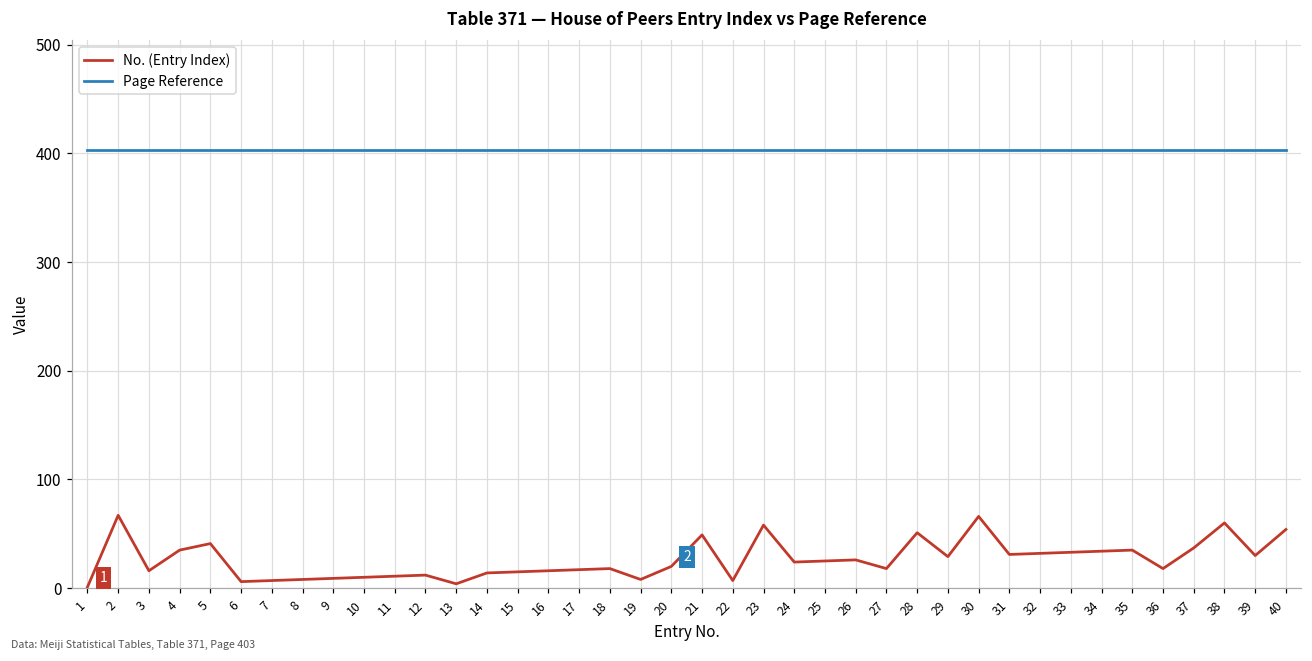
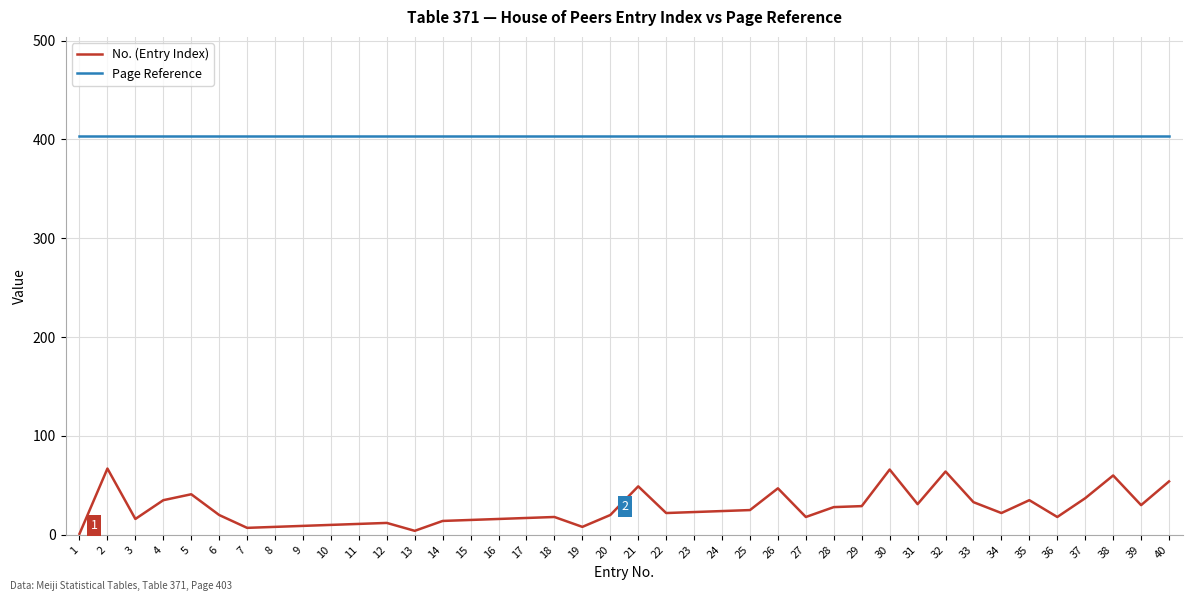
  {
    "No. (Entry Index)": {
      "2": 70,
      "3": 20,
      "4": 40,
      "5": 40,
-     "6": 10,
+     "6": 20,
      "7": 10,
      "8": 10,
      "9": 10,
      "10": 10,
      "11": 10,
      "12": 10,
      "13": 0,
      "14": 10,
      "15": 20,
      "16": 20,
      "17": 20,
      "18": 20,
      "19": 10,
      "21": 50,
-     "22": 10,
-     "23": 60,
+     "22": 20,
+     "23": 20,
      "24": 20,
      "25": 30,
-     "26": 30,
+     "26": 50,
      "27": 20,
-     "28": 50,
+     "28": 30,
      "29": 30,
      "30": 70,
      "31": 30,
-     "32": 30,
+     "32": 60,
      "33": 30,
-     "34": 30,
+     "34": 20,
      "35": 40,
      "36": 20,
      "37": 40,
      "38": 60,
      "39": 30,
      "40": 50
    },
    "Page Reference": {
      "1": 400,
      "2": 400,
      "3": 400,
      "4": 400,
      "5": 400,
      "6": 400,
      "7": 400,
      "8": 400,
      "9": 400,
      "10": 400,
      "11": 400,
      "12": 400,
      "13": 400,
      "14": 400,
      "15": 400,
      "16": 400,
      "17": 400,
      "18": 400,
      "19": 400,
      "20": 400,
      "21": 400,
      "22": 400,
      "23": 400,
      "24": 400,
      "25": 400,
      "26": 400,
      "27": 400,
      "28": 400,
      "29": 400,
      "30": 400,
      "31": 400,
      "32": 400,
      "33": 400,
      "34": 400,
      "35": 400,
      "36": 400,
      "37": 400,
      "38": 400,
      "39": 400,
      "40": 400
    }
  }
